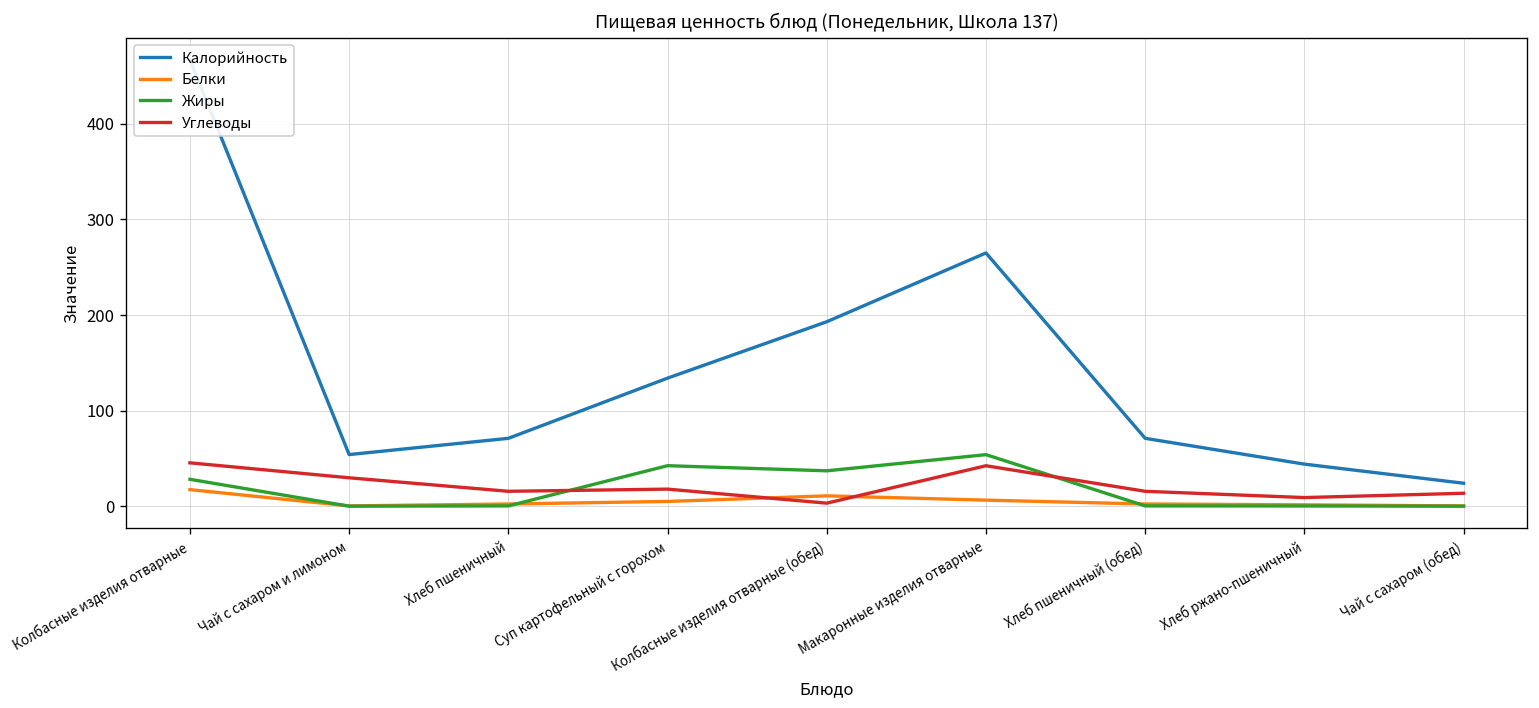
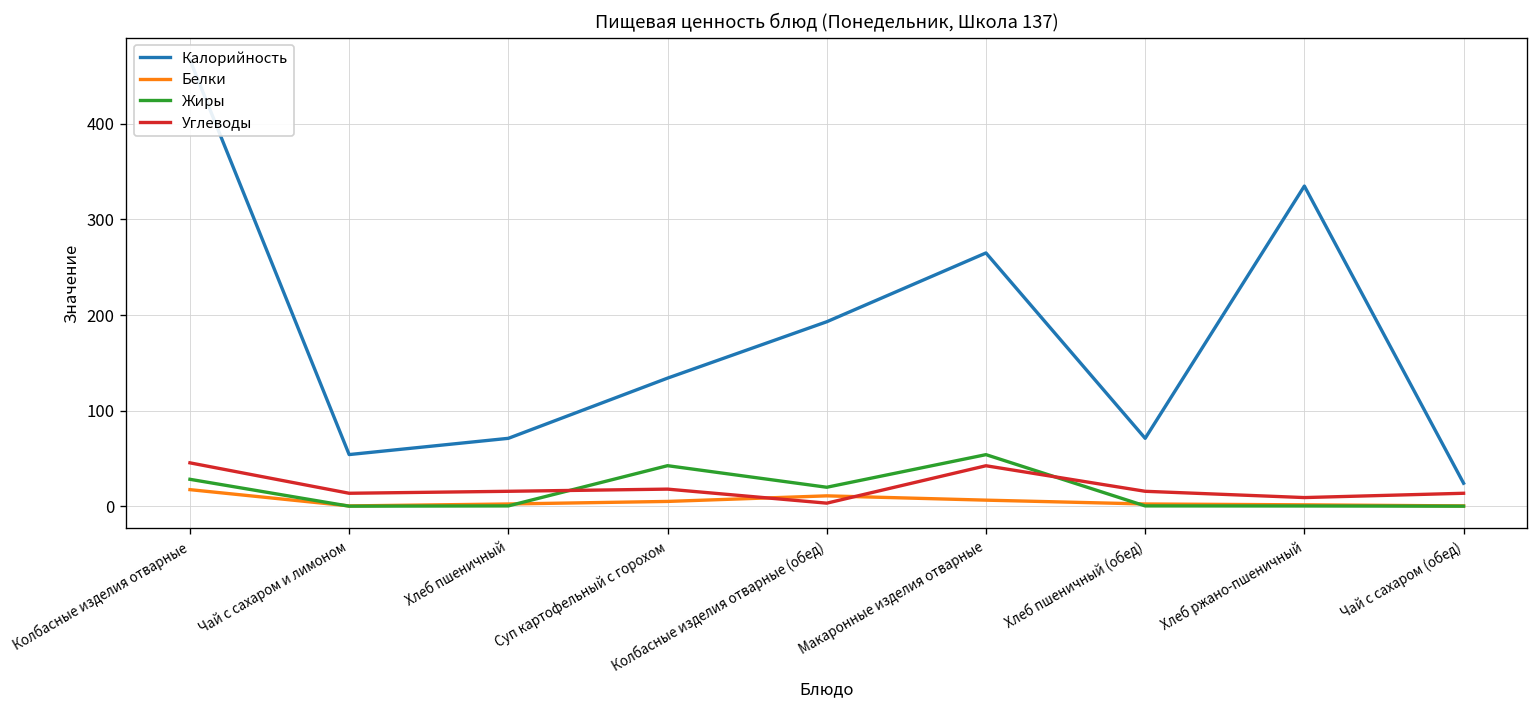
  {
    "Калорийность": {
      "Чай с сахаром и лимоном": 50,
      "Хлеб пшеничный": 70,
      "Суп картофельный с горохом": 130,
      "Колбасные изделия отварные (обед)": 190,
      "Макаронные изделия отварные": 270,
      "Хлеб пшеничный (обед)": 70,
-     "Хлеб ржано-пшеничный": 40,
+     "Хлеб ржано-пшеничный": 340,
      "Чай с сахаром (обед)": 20
    },
    "Белки": {
      "Колбасные изделия отварные": 20,
      "Суп картофельный с горохом": 0,
      "Колбасные изделия отварные (обед)": 10,
      "Макаронные изделия отварные": 10
    },
    "Жиры": {
      "Колбасные изделия отварные": 30,
      "Суп картофельный с горохом": 40,
-     "Колбасные изделия отварные (обед)": 40,
+     "Колбасные изделия отварные (обед)": 20,
      "Макаронные изделия отварные": 50
    },
    "Углеводы": {
      "Колбасные изделия отварные": 50,
-     "Чай с сахаром и лимоном": 30,
+     "Чай с сахаром и лимоном": 10,
      "Хлеб пшеничный": 20,
      "Суп картофельный с горохом": 20,
      "Колбасные изделия отварные (обед)": 0,
      "Макаронные изделия отварные": 40,
      "Хлеб пшеничный (обед)": 20,
      "Хлеб ржано-пшеничный": 10,
      "Чай с сахаром (обед)": 10
    }
  }
